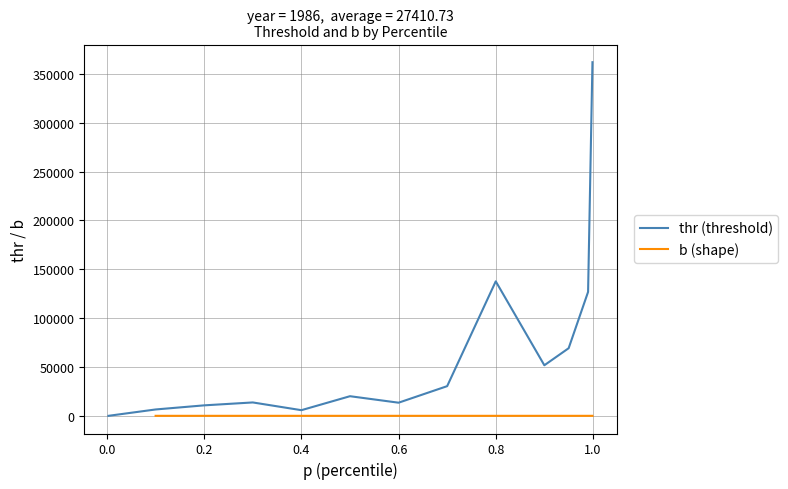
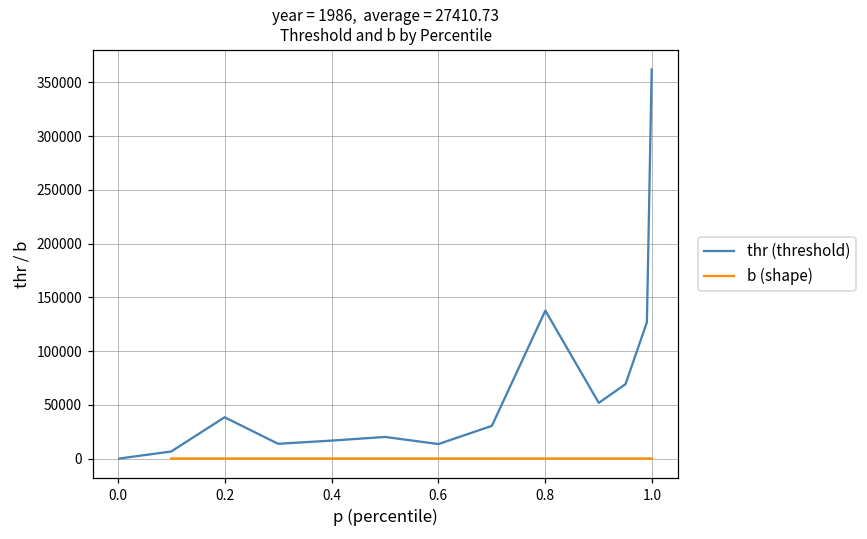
  {
    "thr (threshold)": {
-     "0.2": 10000,
-     "0.4": 10000,
+     "0.2": 40000,
+     "0.4": 20000,
      "0.6": 10000,
      "0.8": 140000
    },
    "b (shape)": {
      "0.2": 0,
      "0.4": 0,
      "0.6": 0,
      "0.8": 0
    }
  }
